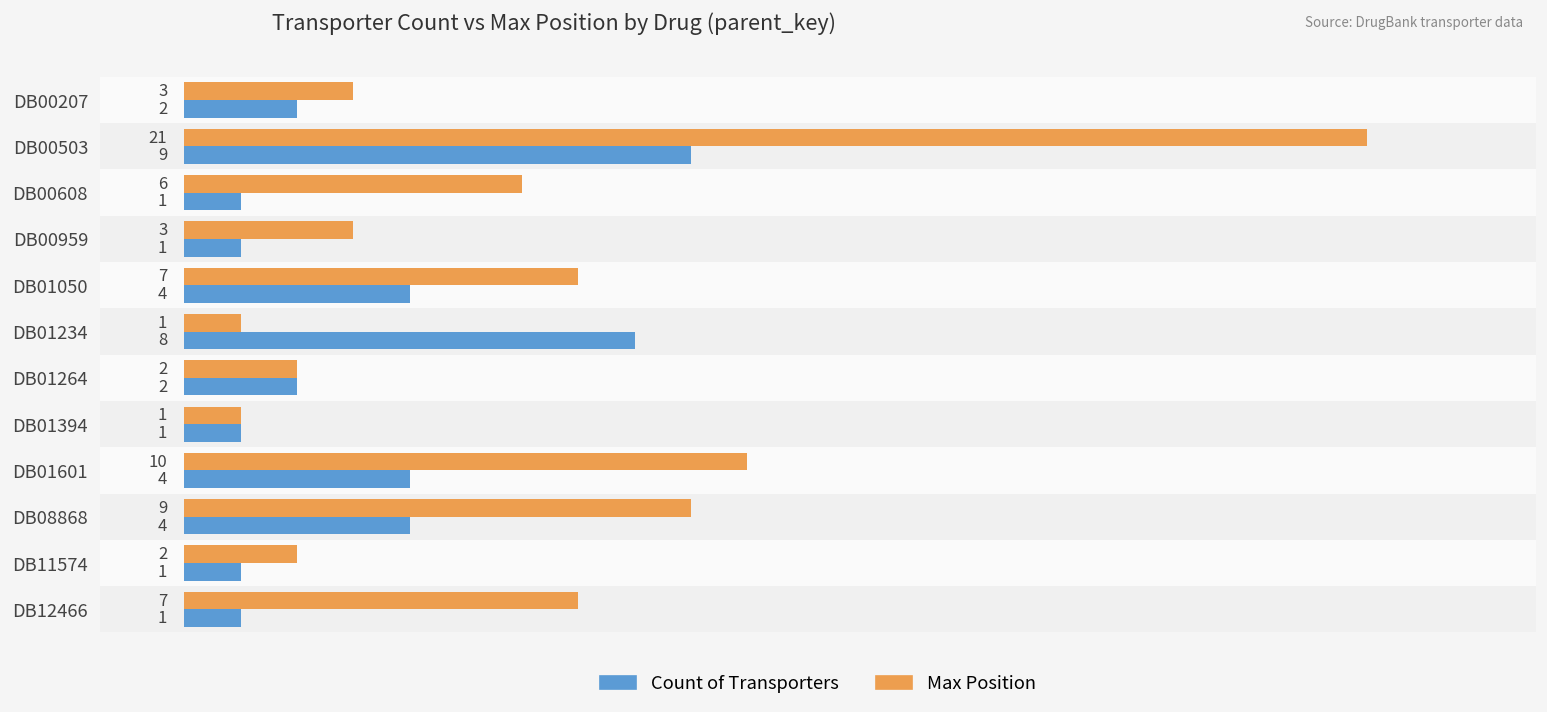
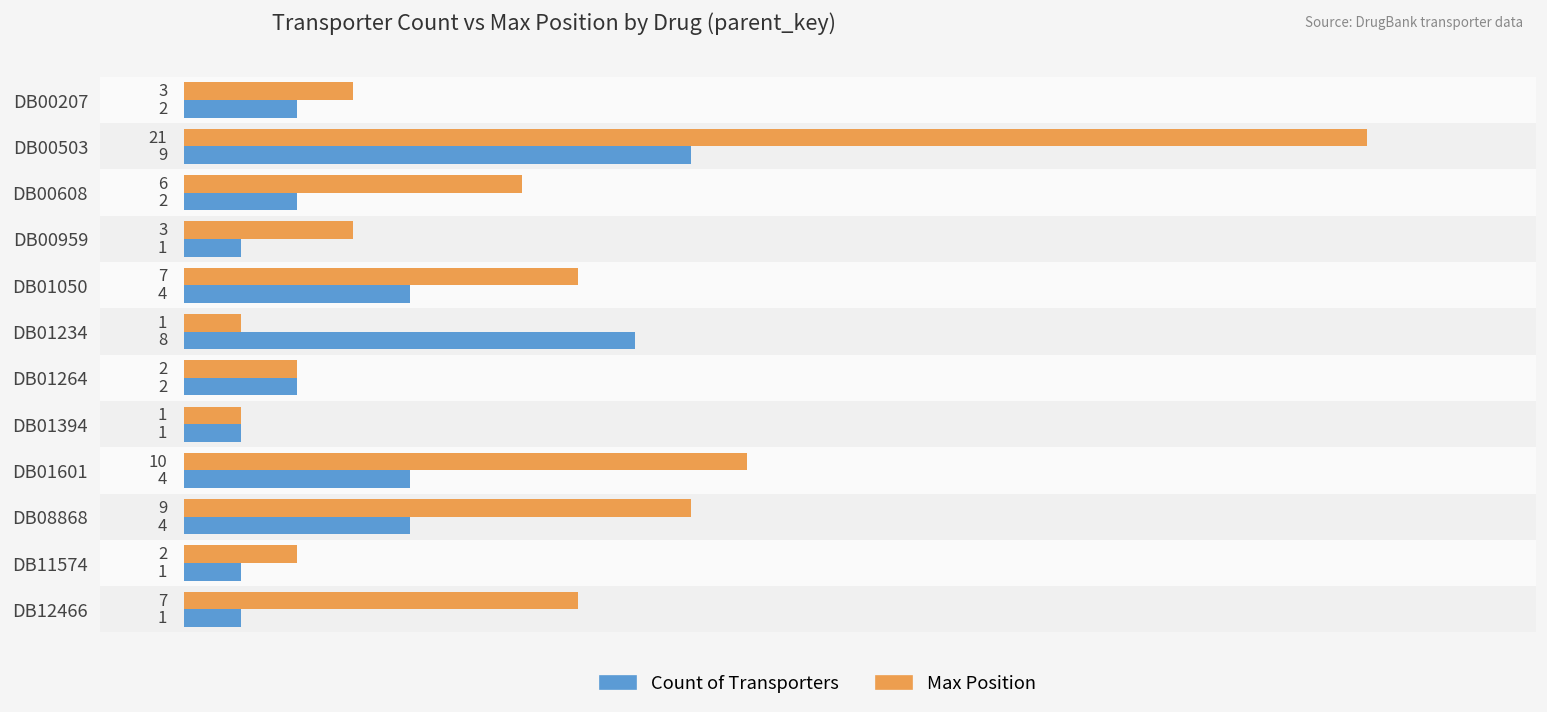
  {
    "Count of Transporters": {
-     "DB00608": 1
+     "DB00608": 2
    }
  }
